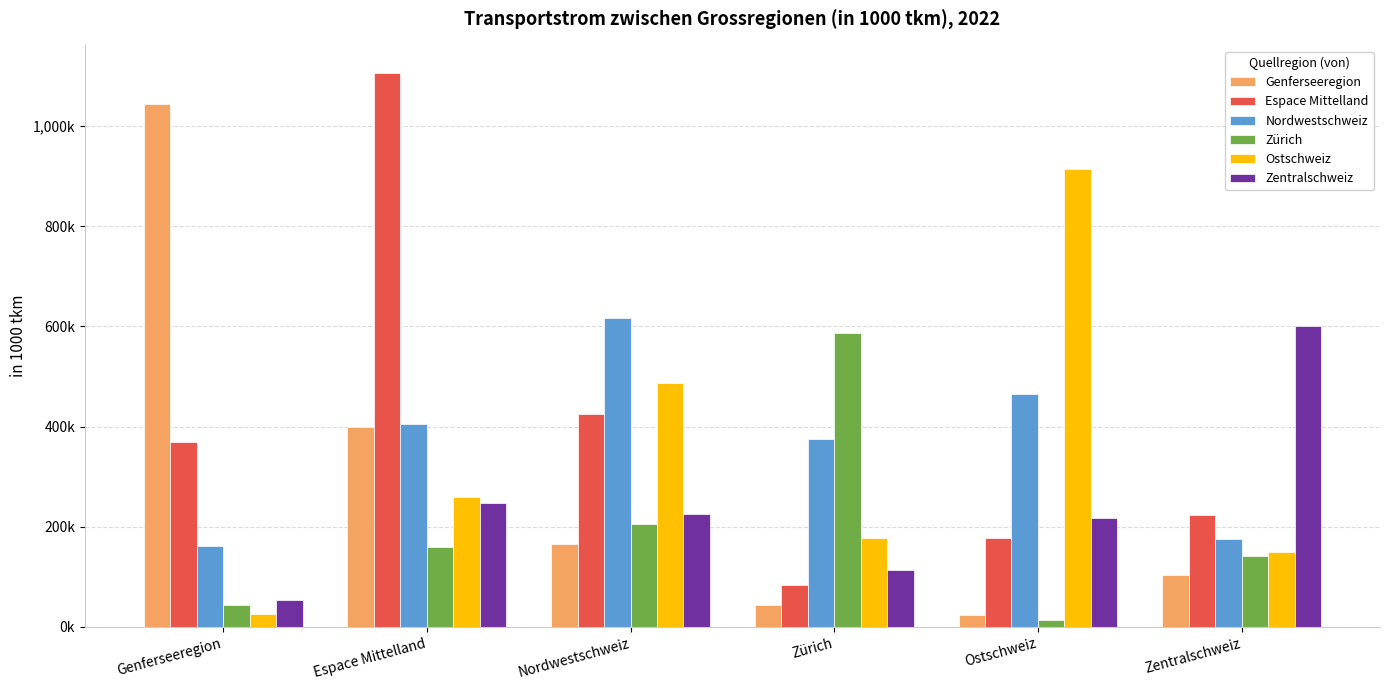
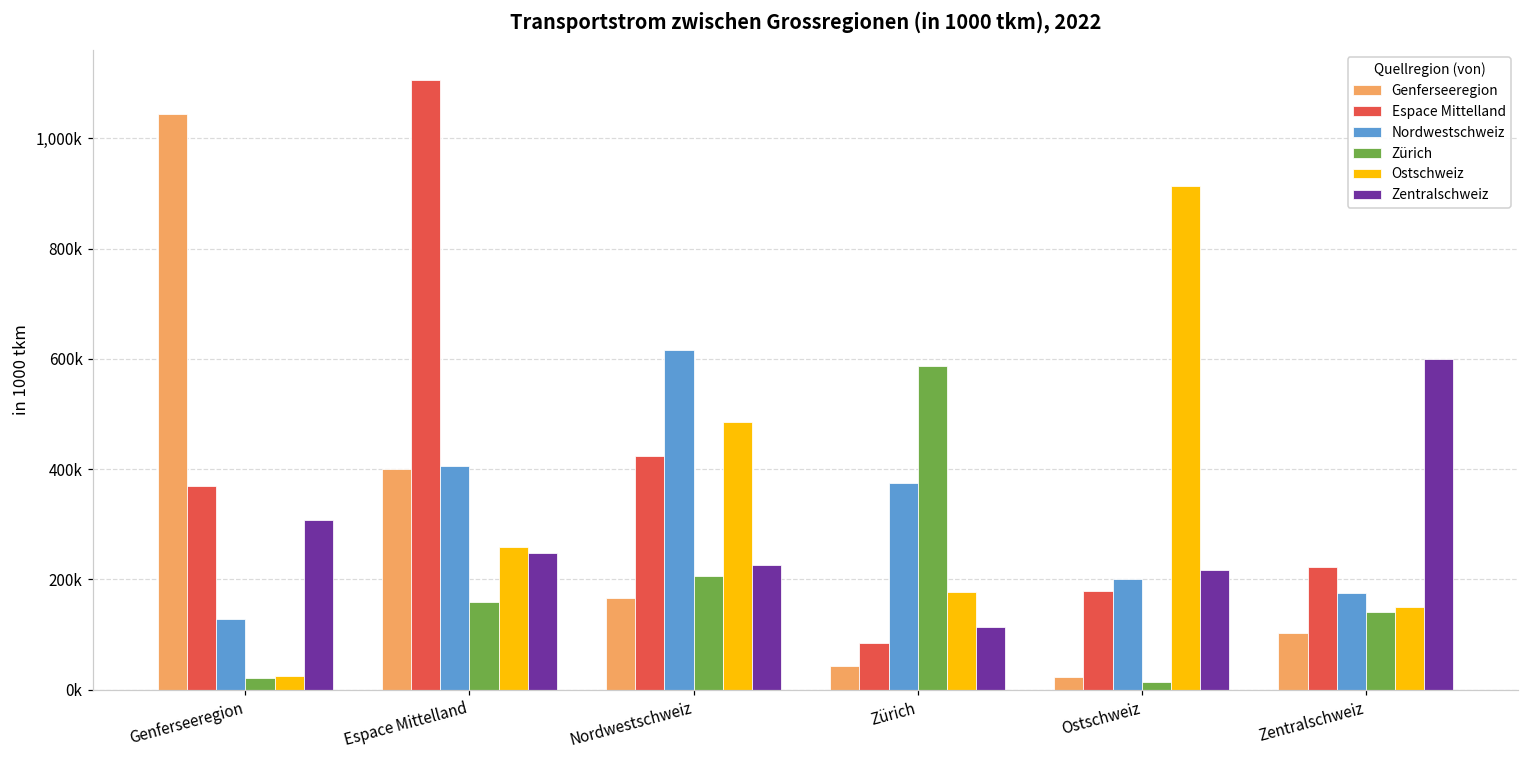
  {
    "Genferseeregion": {
      "Genferseeregion": "1,040,000",
      "Espace Mittelland": "400,000",
      "Nordwestschweiz": "170,000",
      "Zürich": "40,000",
      "Ostschweiz": "20,000",
      "Zentralschweiz": "100,000"
    },
    "Espace Mittelland": {
      "Genferseeregion": "370,000",
      "Espace Mittelland": "1,110,000",
      "Nordwestschweiz": "420,000",
      "Zürich": "80,000",
      "Ostschweiz": "180,000",
      "Zentralschweiz": "220,000"
    },
    "Nordwestschweiz": {
-     "Genferseeregion": "160,000",
+     "Genferseeregion": "130,000",
      "Espace Mittelland": "410,000",
      "Nordwestschweiz": "620,000",
      "Zürich": "370,000",
-     "Ostschweiz": "460,000",
+     "Ostschweiz": "200,000",
      "Zentralschweiz": "170,000"
    },
    "Zürich": {
-     "Genferseeregion": "40,000",
+     "Genferseeregion": "20,000",
      "Espace Mittelland": "160,000",
      "Nordwestschweiz": "210,000",
      "Zürich": "590,000",
      "Ostschweiz": "10,000",
      "Zentralschweiz": "140,000"
    },
    "Ostschweiz": {
      "Genferseeregion": "30,000",
      "Espace Mittelland": "260,000",
      "Nordwestschweiz": "490,000",
      "Zürich": "180,000",
      "Ostschweiz": "910,000",
      "Zentralschweiz": "150,000"
    },
    "Zentralschweiz": {
-     "Genferseeregion": "50,000",
+     "Genferseeregion": "310,000",
      "Espace Mittelland": "250,000",
      "Nordwestschweiz": "230,000",
      "Zürich": "110,000",
      "Ostschweiz": "220,000",
      "Zentralschweiz": "600,000"
    }
  }
